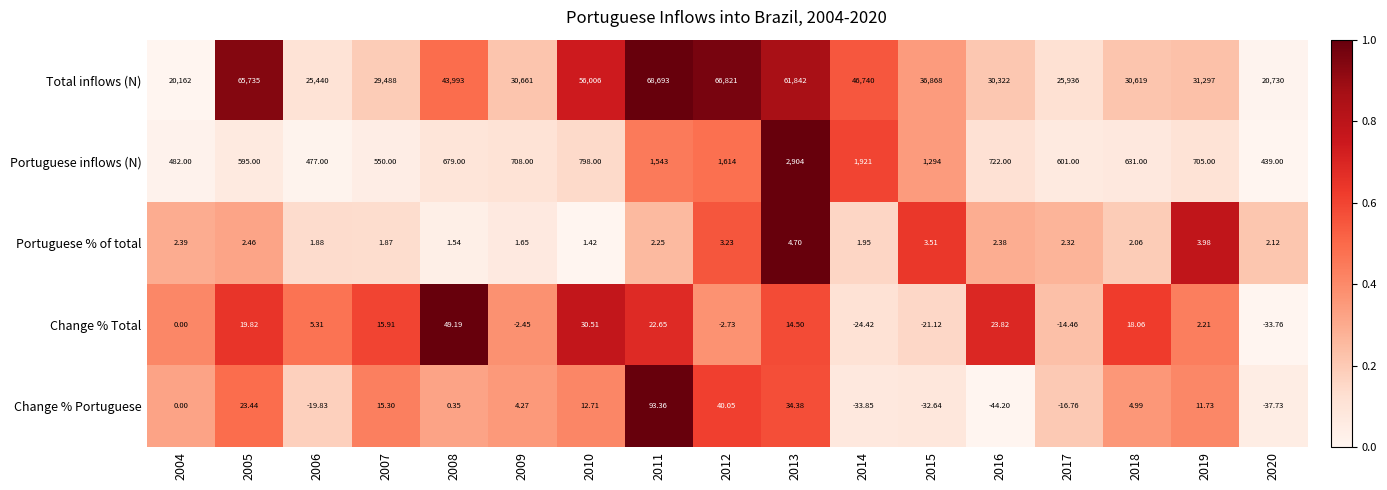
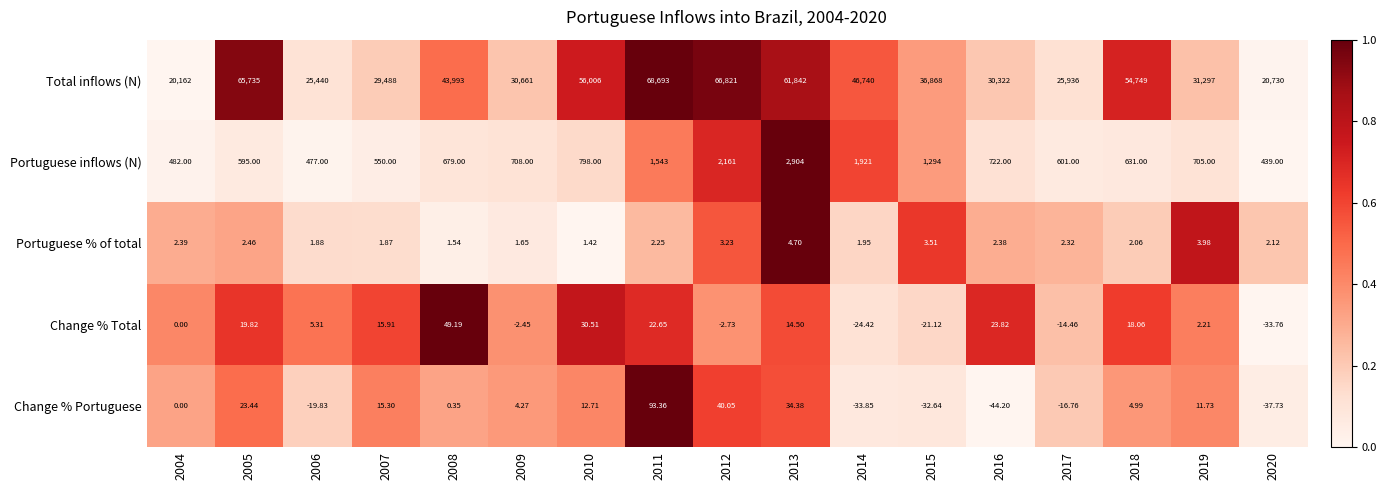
  {
    "Total inflows (N)": {
      "2004": "20,162",
      "2005": "65,735",
      "2006": "25,440",
      "2007": "29,488",
      "2008": "43,993",
      "2009": "30,661",
      "2010": "56,006",
      "2011": "68,693",
      "2012": "66,821",
      "2013": "61,842",
      "2014": "46,740",
      "2015": "36,868",
      "2016": "30,322",
      "2017": "25,936",
-     "2018": "30,619",
+     "2018": "54,749",
      "2019": "31,297",
      "2020": "20,730"
    },
    "Portuguese inflows (N)": {
      "2004": "482.00",
      "2005": "595.00",
      "2006": "477.00",
      "2007": "550.00",
      "2008": "679.00",
      "2009": "708.00",
      "2010": "798.00",
      "2011": "1,543",
-     "2012": "1,614",
+     "2012": "2,161",
      "2013": "2,904",
      "2014": "1,921",
      "2015": "1,294",
      "2016": "722.00",
      "2017": "601.00",
      "2018": "631.00",
      "2019": "705.00",
      "2020": "439.00"
    },
    "Portuguese % of total": {
      "2004": "2.39",
      "2005": "2.46",
      "2006": "1.88",
      "2007": "1.87",
      "2008": "1.54",
      "2009": "1.65",
      "2010": "1.42",
      "2011": "2.25",
      "2012": "3.23",
      "2013": "4.70",
      "2014": "1.95",
      "2015": "3.51",
      "2016": "2.38",
      "2017": "2.32",
      "2018": "2.06",
      "2019": "3.98",
      "2020": "2.12"
    },
    "Change % Total": {
      "2004": "0.00",
      "2005": "19.82",
      "2006": "5.31",
      "2007": "15.91",
      "2008": "49.19",
      "2009": "-2.45",
      "2010": "30.51",
      "2011": "22.65",
      "2012": "-2.73",
      "2013": "14.50",
      "2014": "-24.42",
      "2015": "-21.12",
      "2016": "23.82",
      "2017": "-14.46",
      "2018": "18.06",
      "2019": "2.21",
      "2020": "-33.76"
    },
    "Change % Portuguese": {
      "2004": "0.00",
      "2005": "23.44",
      "2006": "-19.83",
      "2007": "15.30",
      "2008": "0.35",
      "2009": "4.27",
      "2010": "12.71",
      "2011": "93.36",
      "2012": "40.05",
      "2013": "34.38",
      "2014": "-33.85",
      "2015": "-32.64",
      "2016": "-44.20",
      "2017": "-16.76",
      "2018": "4.99",
      "2019": "11.73",
      "2020": "-37.73"
    }
  }
